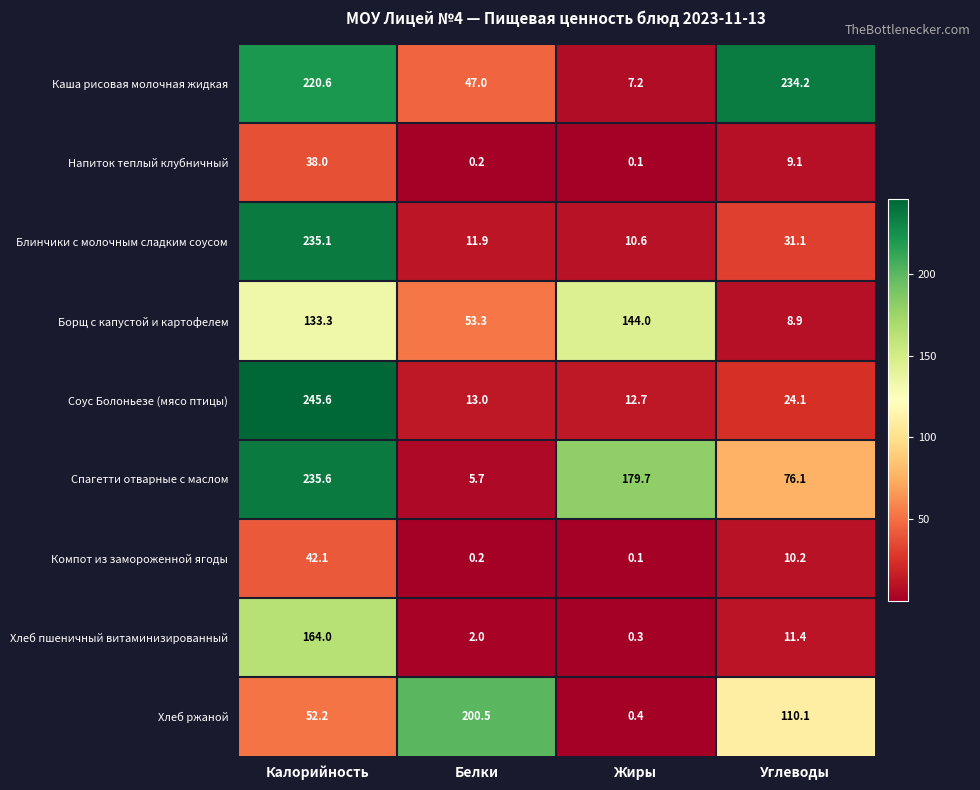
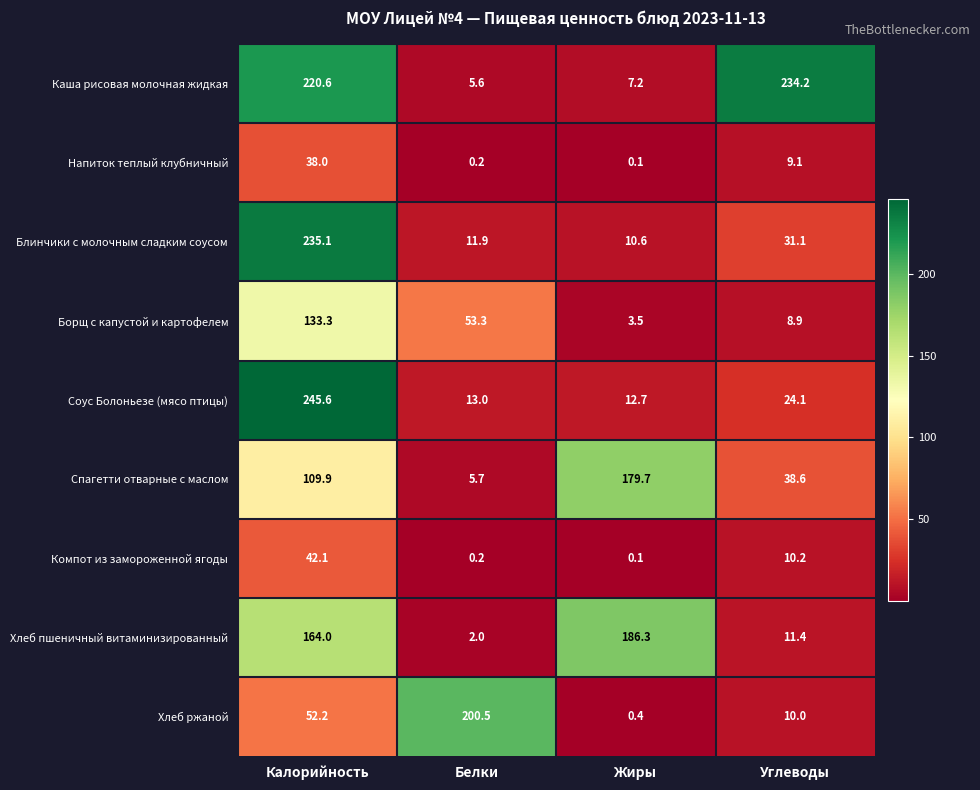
  {
    "Каша рисовая молочная жидкая": {
      "Калорийность": 220.6,
-     "Белки": 47.0,
+     "Белки": 5.6,
      "Жиры": 7.2,
      "Углеводы": 234.2
    },
    "Напиток теплый клубничный": {
      "Калорийность": 38.0,
      "Белки": 0.2,
      "Жиры": 0.1,
      "Углеводы": 9.1
    },
    "Блинчики с молочным сладким соусом": {
      "Калорийность": 235.1,
      "Белки": 11.9,
      "Жиры": 10.6,
      "Углеводы": 31.1
    },
    "Борщ с капустой и картофелем": {
      "Калорийность": 133.3,
      "Белки": 53.3,
-     "Жиры": 144.0,
+     "Жиры": 3.5,
      "Углеводы": 8.9
    },
    "Соус Болоньезе (мясо птицы)": {
      "Калорийность": 245.6,
      "Белки": 13.0,
      "Жиры": 12.7,
      "Углеводы": 24.1
    },
    "Спагетти отварные с маслом": {
-     "Калорийность": 235.6,
+     "Калорийность": 109.9,
      "Белки": 5.7,
      "Жиры": 179.7,
-     "Углеводы": 76.1
+     "Углеводы": 38.6
    },
    "Компот из замороженной ягоды": {
      "Калорийность": 42.1,
      "Белки": 0.2,
      "Жиры": 0.1,
      "Углеводы": 10.2
    },
    "Хлеб пшеничный витаминизированный": {
      "Калорийность": 164.0,
      "Белки": 2.0,
-     "Жиры": 0.3,
+     "Жиры": 186.3,
      "Углеводы": 11.4
    },
    "Хлеб ржаной": {
      "Калорийность": 52.2,
      "Белки": 200.5,
      "Жиры": 0.4,
-     "Углеводы": 110.1
+     "Углеводы": 10.0
    }
  }
